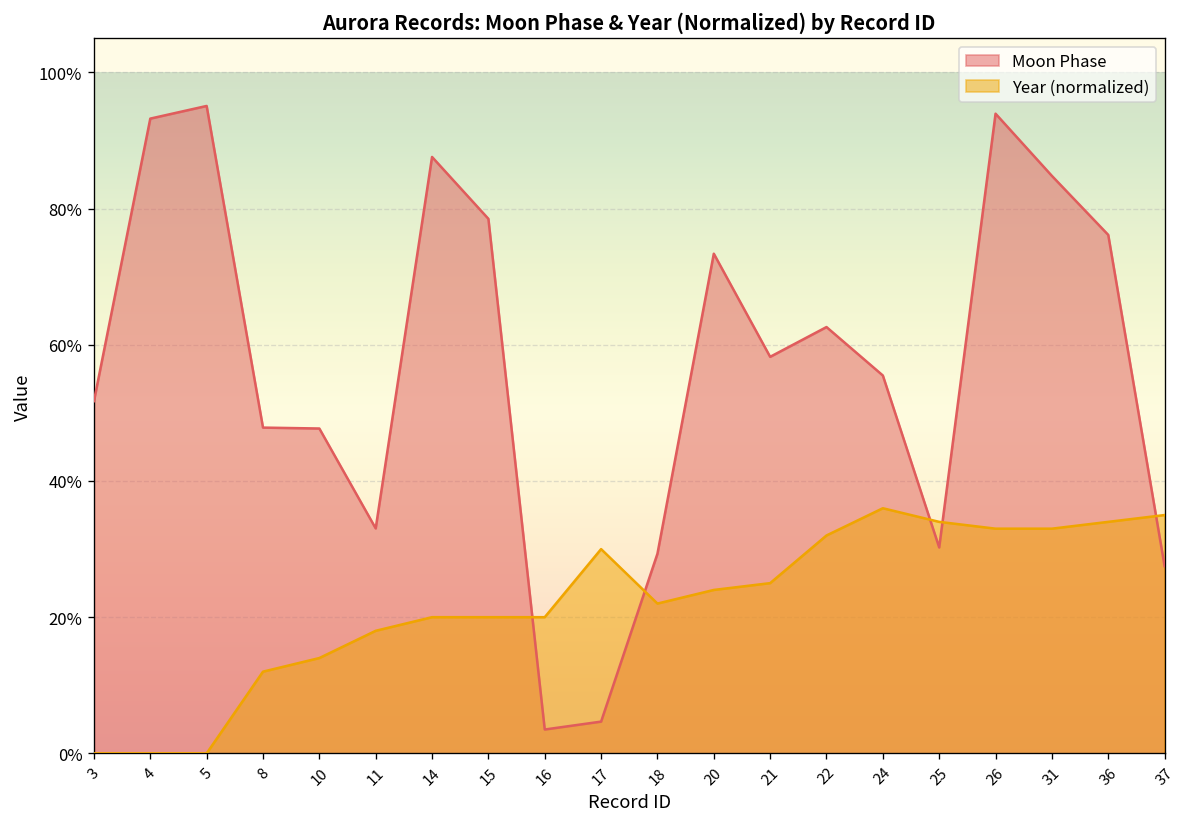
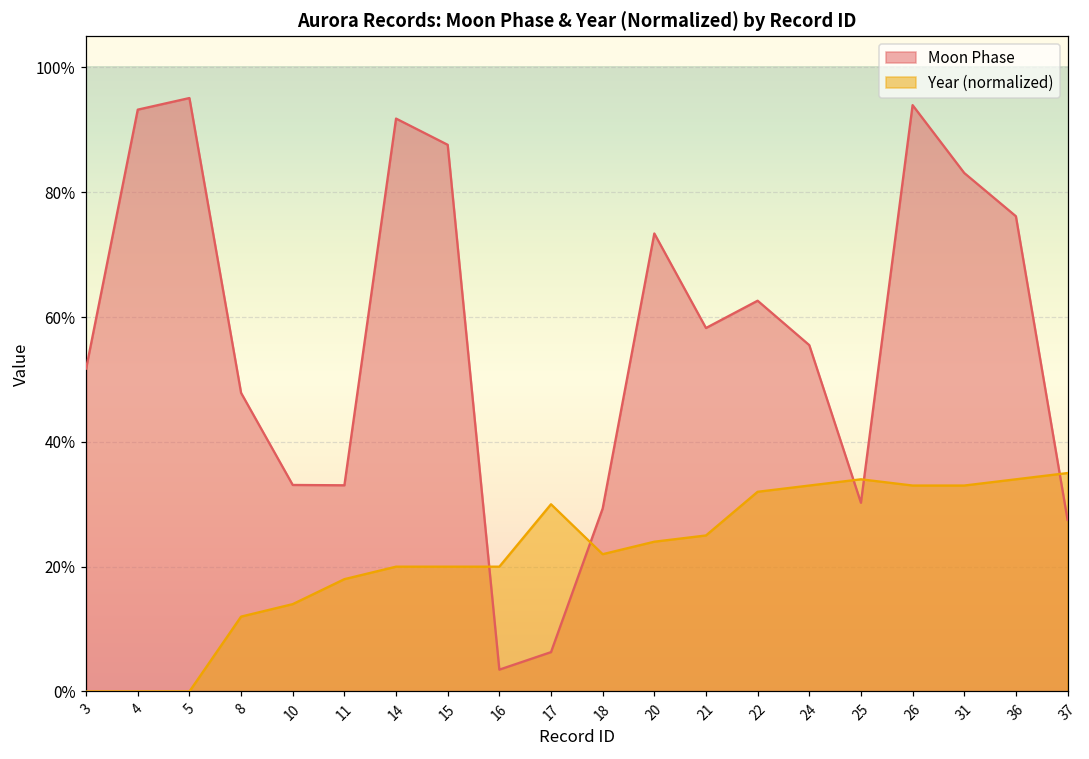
  {
    "Moon Phase": {
      "3": "52%",
      "4": "93%",
      "5": "95%",
      "8": "48%",
-     "10": "48%",
+     "10": "33%",
      "11": "33%",
-     "14": "88%",
-     "15": "79%",
+     "14": "92%",
+     "15": "88%",
      "16": "4%",
-     "17": "5%",
+     "17": "6%",
      "18": "29%",
      "20": "73%",
      "21": "58%",
      "22": "63%",
      "24": "55%",
      "25": "30%",
      "26": "94%",
-     "31": "85%",
+     "31": "83%",
      "36": "76%",
      "37": "27%"
    },
    "Year (normalized)": {
      "3": "0%",
      "4": "0%",
      "5": "0%",
      "8": "12%",
      "10": "14%",
      "11": "18%",
      "14": "20%",
      "15": "20%",
      "16": "20%",
      "17": "30%",
      "18": "22%",
      "20": "24%",
      "21": "25%",
      "22": "32%",
-     "24": "36%",
+     "24": "33%",
      "25": "34%",
      "26": "33%",
      "31": "33%",
      "36": "34%",
      "37": "35%"
    }
  }
